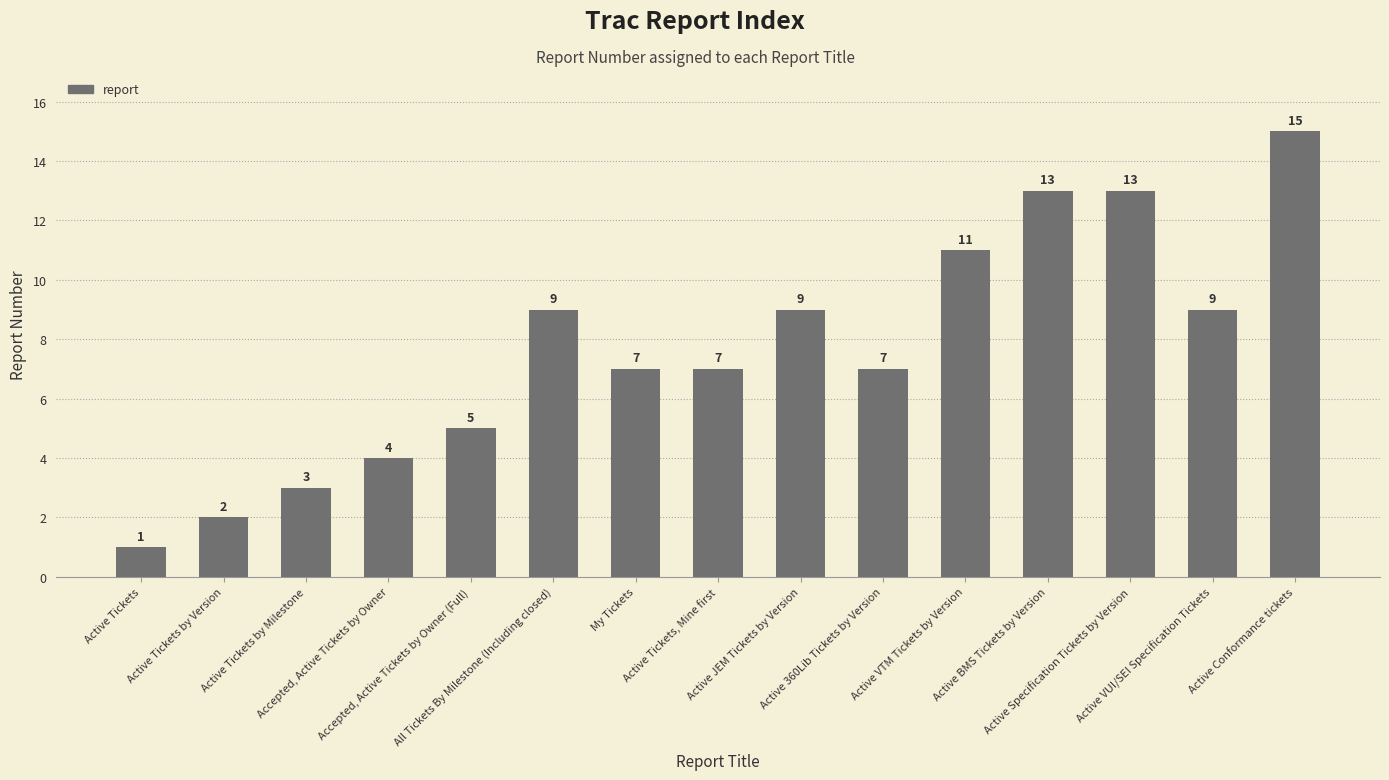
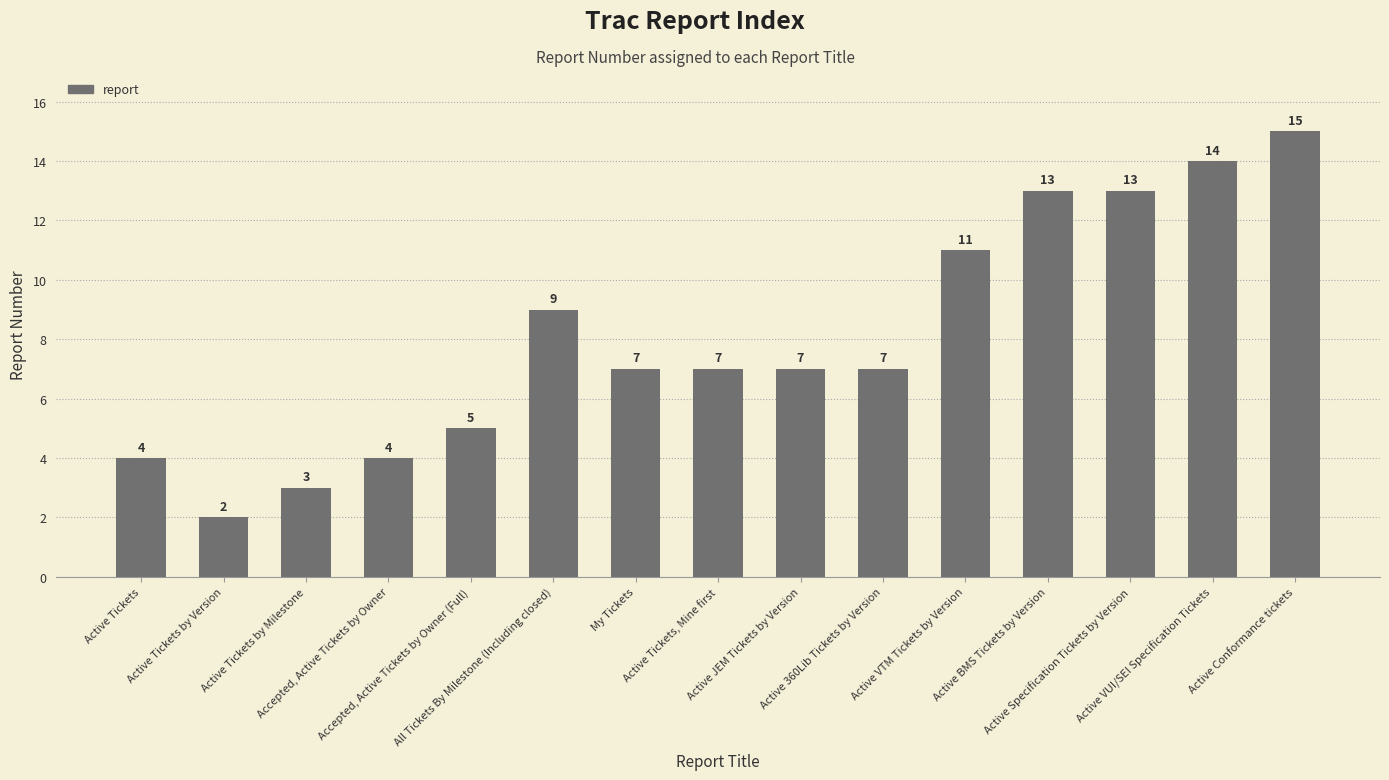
  {
-   "Active Tickets": 1,
+   "Active Tickets": 4,
    "Active Tickets by Version": 2,
    "Active Tickets by Milestone": 3,
    "Accepted, Active Tickets by Owner": 4,
    "Accepted, Active Tickets by Owner (Full)": 5,
    "All Tickets By Milestone (Including closed)": 9,
    "My Tickets": 7,
    "Active Tickets, Mine first": 7,
-   "Active JEM Tickets by Version": 9,
+   "Active JEM Tickets by Version": 7,
    "Active 360Lib Tickets by Version": 7,
    "Active VTM Tickets by Version": 11,
    "Active BMS Tickets by Version": 13,
    "Active Specification Tickets by Version": 13,
-   "Active VUI/SEI Specification Tickets": 9,
+   "Active VUI/SEI Specification Tickets": 14,
    "Active Conformance tickets": 15
  }
